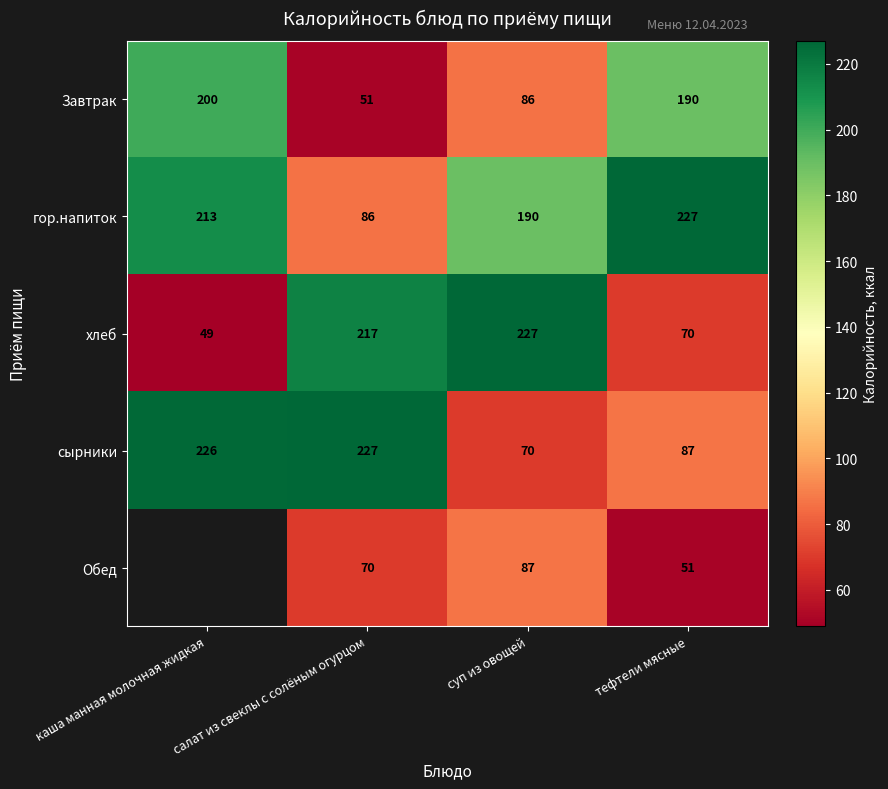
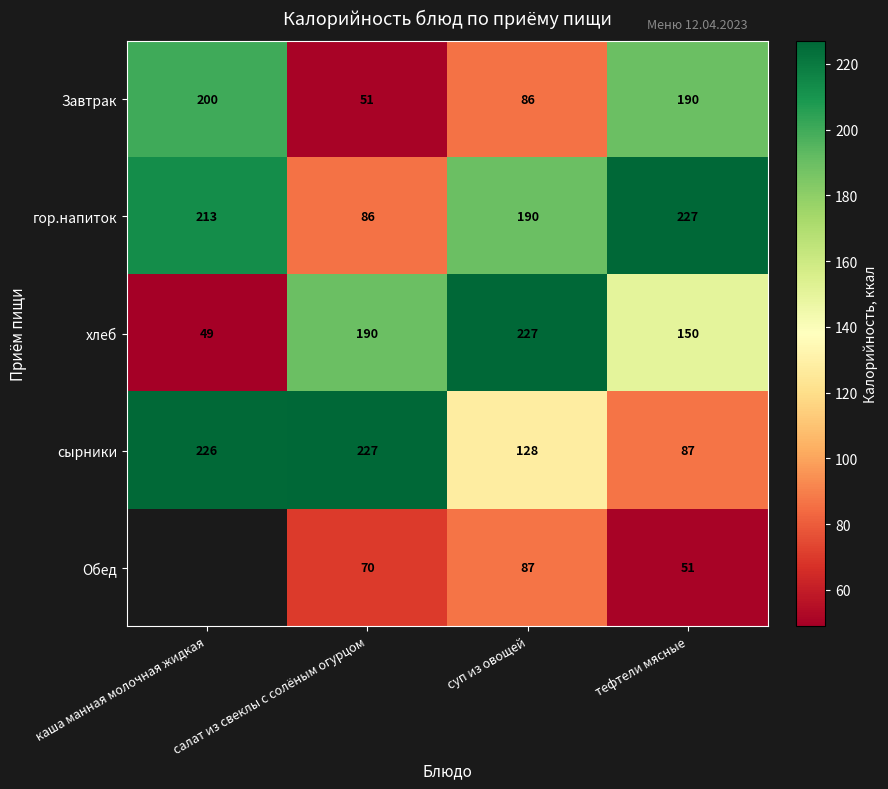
  {
    "Завтрак": {
      "каша манная молочная жидкая": 200,
      "салат из свеклы с солёным огурцом": 51,
      "суп из овощей": 86,
      "тефтели мясные": 190
    },
    "гор.напиток": {
      "каша манная молочная жидкая": 213,
      "салат из свеклы с солёным огурцом": 86,
      "суп из овощей": 190,
      "тефтели мясные": 227
    },
    "хлеб": {
      "каша манная молочная жидкая": 49,
-     "салат из свеклы с солёным огурцом": 217,
+     "салат из свеклы с солёным огурцом": 190,
      "суп из овощей": 227,
-     "тефтели мясные": 70
+     "тефтели мясные": 150
    },
    "сырники": {
      "каша манная молочная жидкая": 226,
      "салат из свеклы с солёным огурцом": 227,
-     "суп из овощей": 70,
+     "суп из овощей": 128,
      "тефтели мясные": 87
    },
    "Обед": {
      "салат из свеклы с солёным огурцом": 70,
      "суп из овощей": 87,
      "тефтели мясные": 51
    }
  }
